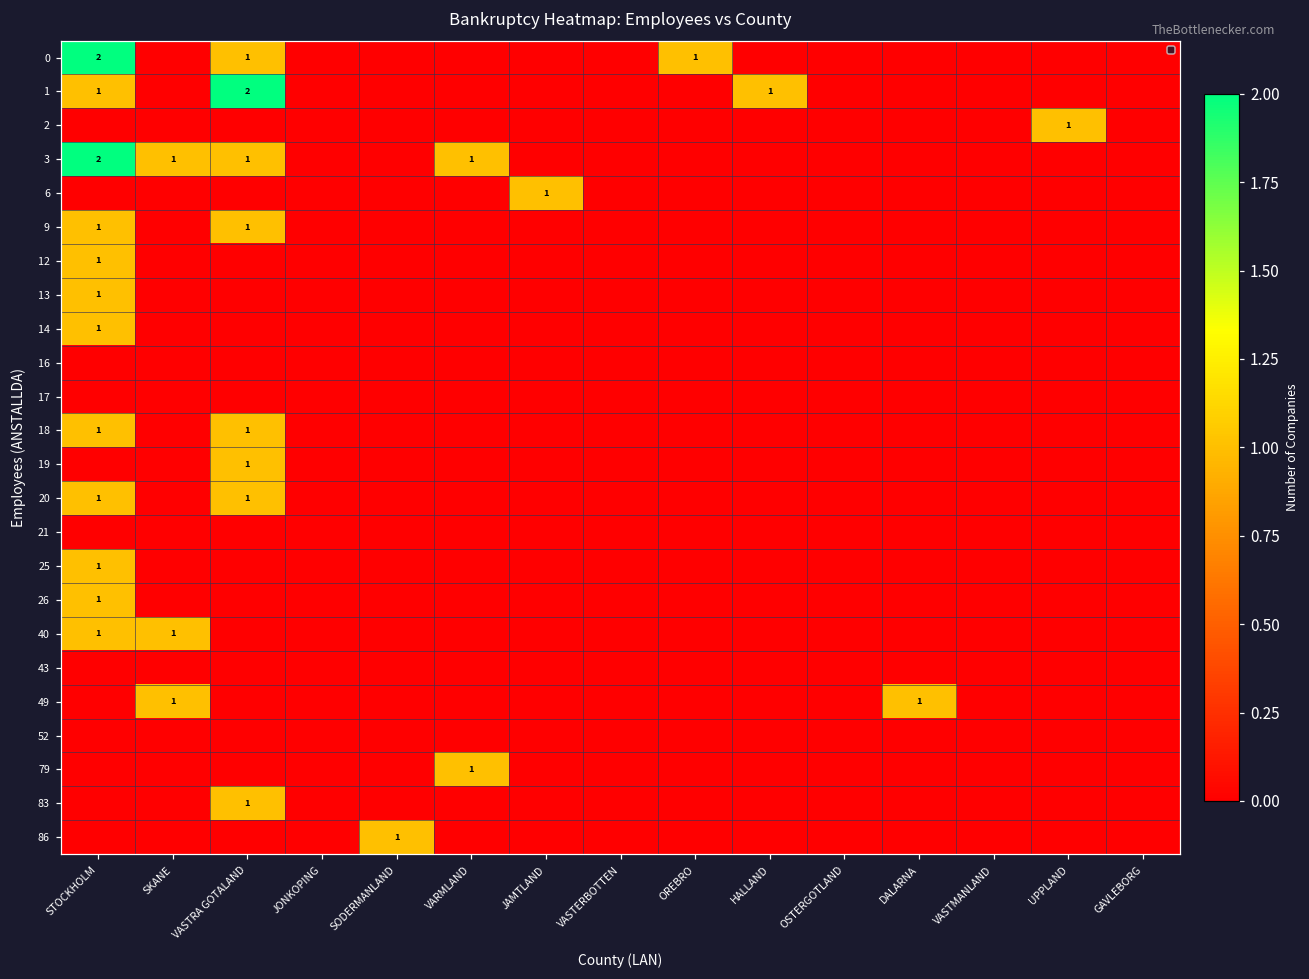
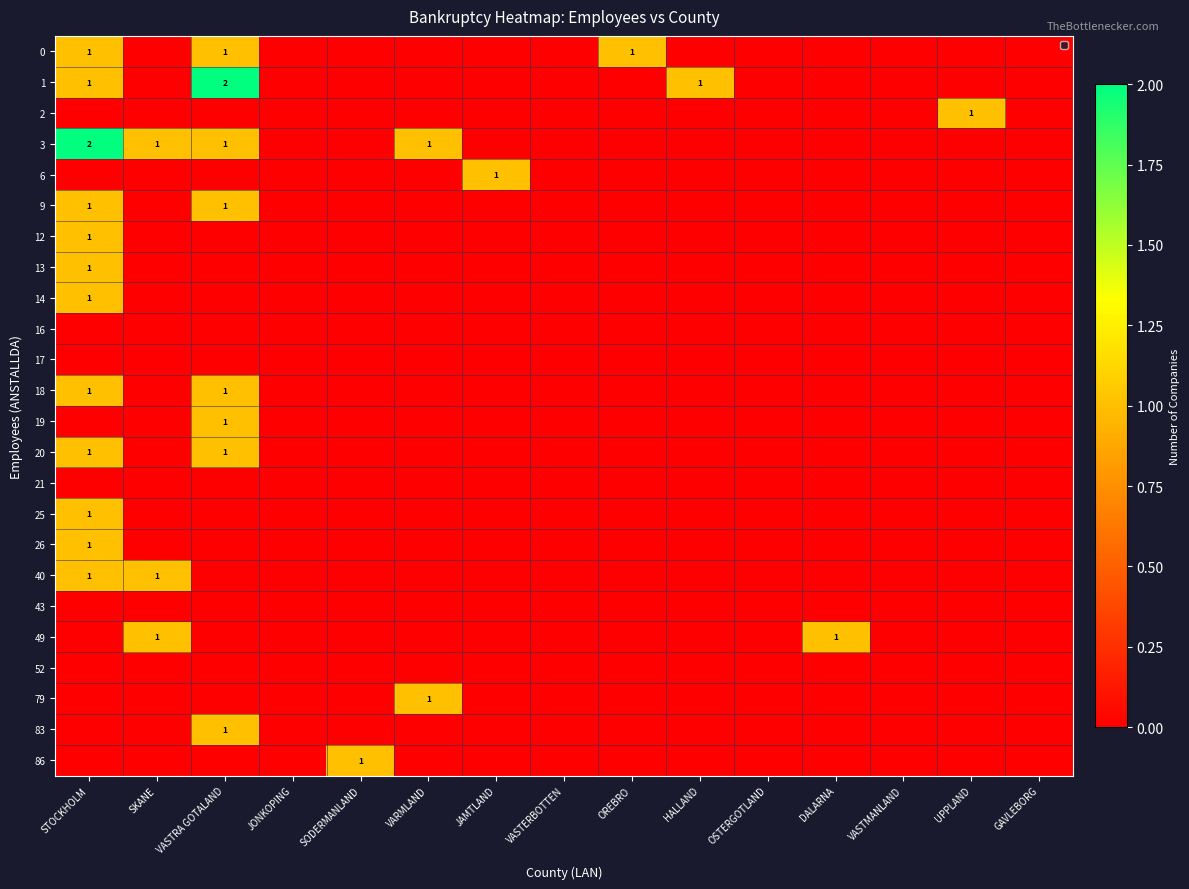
  {
    "0": {
-     "STOCKHOLM": 2,
+     "STOCKHOLM": 1,
      "VASTRA GOTALAND": 1,
      "OREBRO": 1
    },
    "1": {
      "STOCKHOLM": 1,
      "VASTRA GOTALAND": 2,
      "HALLAND": 1
    },
    "2": {
      "UPPLAND": 1
    },
    "3": {
      "STOCKHOLM": 2,
      "SKANE": 1,
      "VASTRA GOTALAND": 1,
      "VARMLAND": 1
    },
    "6": {
      "JAMTLAND": 1
    },
    "9": {
      "STOCKHOLM": 1,
      "VASTRA GOTALAND": 1
    },
    "12": {
      "STOCKHOLM": 1
    },
    "13": {
      "STOCKHOLM": 1
    },
    "14": {
      "STOCKHOLM": 1
    },
    "18": {
      "STOCKHOLM": 1,
      "VASTRA GOTALAND": 1
    },
    "19": {
      "VASTRA GOTALAND": 1
    },
    "20": {
      "STOCKHOLM": 1,
      "VASTRA GOTALAND": 1
    },
    "25": {
      "STOCKHOLM": 1
    },
    "26": {
      "STOCKHOLM": 1
    },
    "40": {
      "STOCKHOLM": 1,
      "SKANE": 1
    },
    "49": {
      "SKANE": 1,
      "DALARNA": 1
    },
    "79": {
      "VARMLAND": 1
    },
    "83": {
      "VASTRA GOTALAND": 1
    },
    "86": {
      "SODERMANLAND": 1
    }
  }
